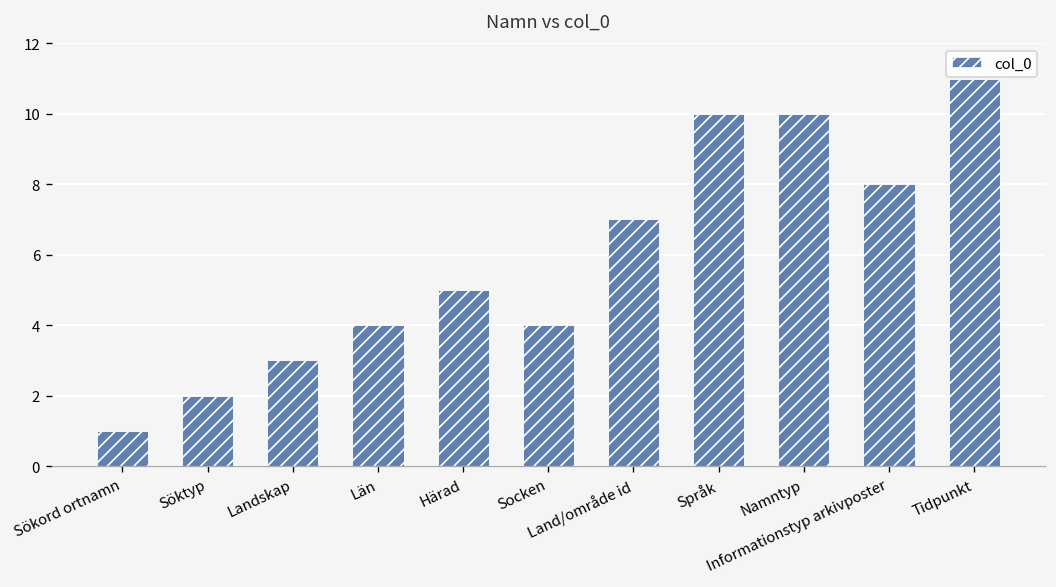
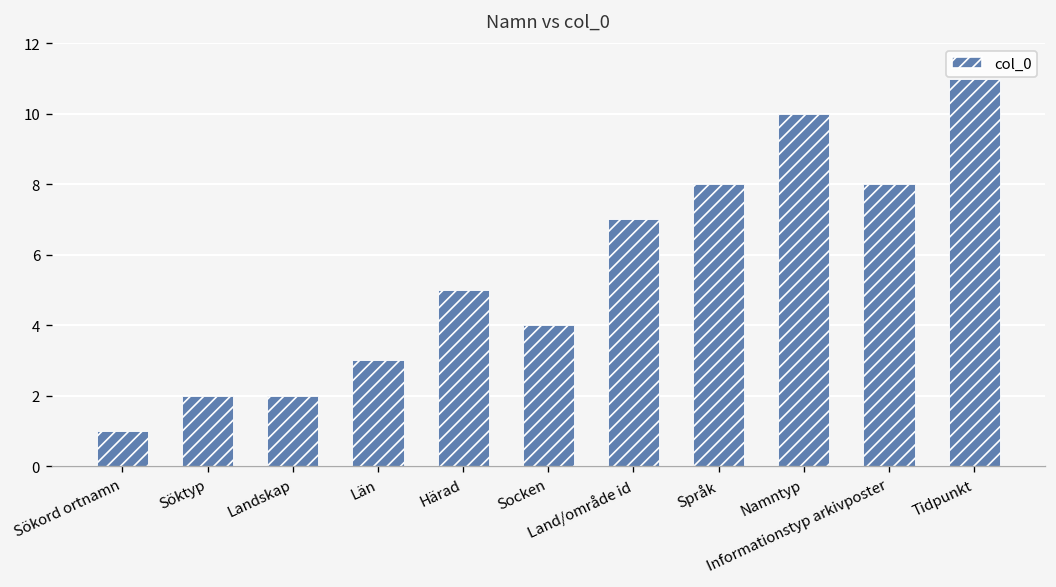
  {
    "Sökord ortnamn": 1,
    "Söktyp": 2,
-   "Landskap": 3,
-   "Län": 4,
+   "Landskap": 2,
+   "Län": 3,
    "Härad": 5,
    "Socken": 4,
    "Land/område id": 7,
-   "Språk": 10,
+   "Språk": 8,
    "Namntyp": 10,
    "Informationstyp arkivposter": 8,
    "Tidpunkt": 11
  }
